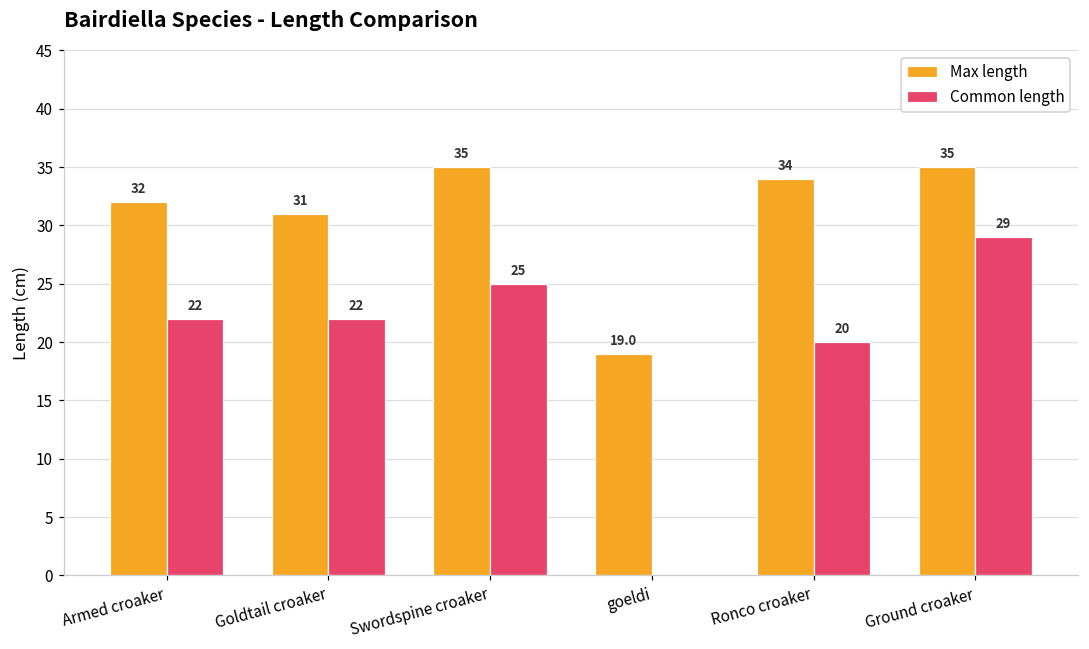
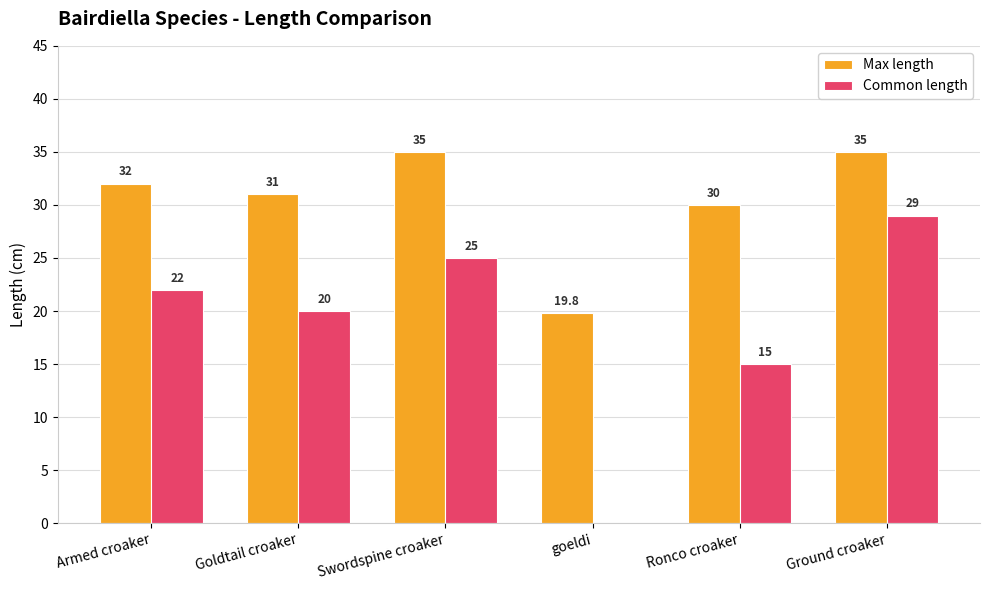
  {
    "Max length": {
      "Armed croaker": 32,
      "Goldtail croaker": 31,
      "Swordspine croaker": 35,
-     "goeldi": 19.0,
-     "Ronco croaker": 34,
+     "goeldi": 19.8,
+     "Ronco croaker": 30,
      "Ground croaker": 35
    },
    "Common length": {
      "Armed croaker": 22,
-     "Goldtail croaker": 22,
+     "Goldtail croaker": 20,
      "Swordspine croaker": 25,
-     "Ronco croaker": 20,
+     "Ronco croaker": 15,
      "Ground croaker": 29
    }
  }
